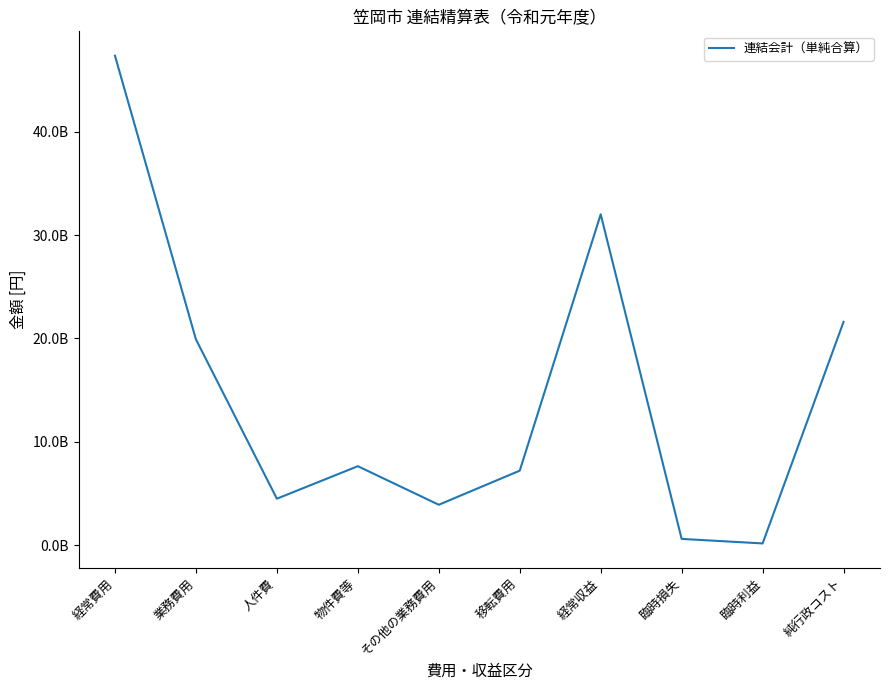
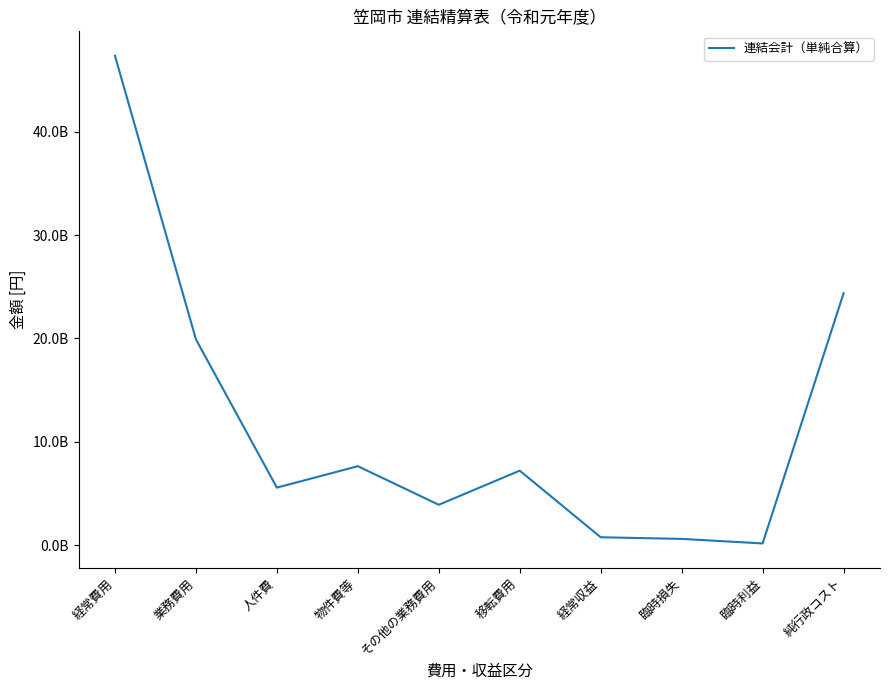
  {
    "経常費用": 47400000000,
    "業務費用": 19900000000,
-   "人件費": 4500000000,
+   "人件費": 5600000000,
    "物件費等": 7600000000,
    "その他の業務費用": 3900000000,
    "移転費用": 7200000000,
-   "経常収益": 32000000000,
+   "経常収益": 800000000,
    "臨時損失": 600000000,
    "臨時利益": 200000000,
-   "純行政コスト": 21600000000
+   "純行政コスト": 24400000000
  }
